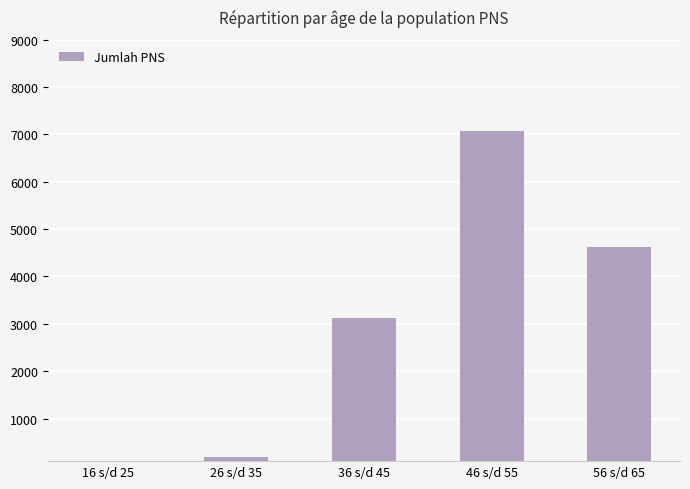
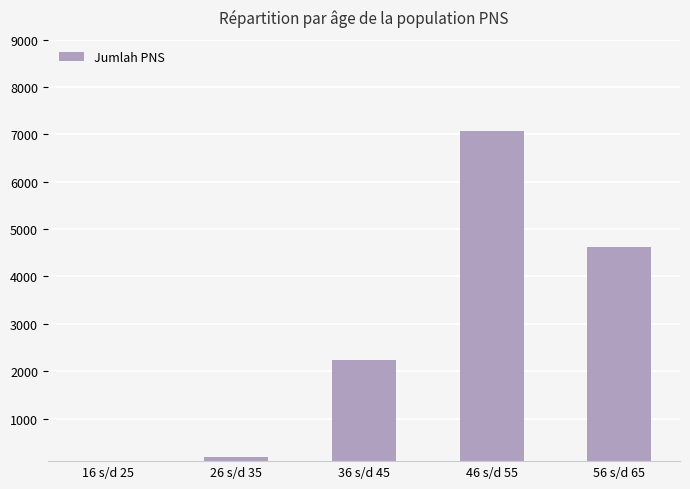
  {
    "26 s/d 35": 200,
-   "36 s/d 45": 3100,
+   "36 s/d 45": 2200,
    "46 s/d 55": 7100,
    "56 s/d 65": 4600
  }
